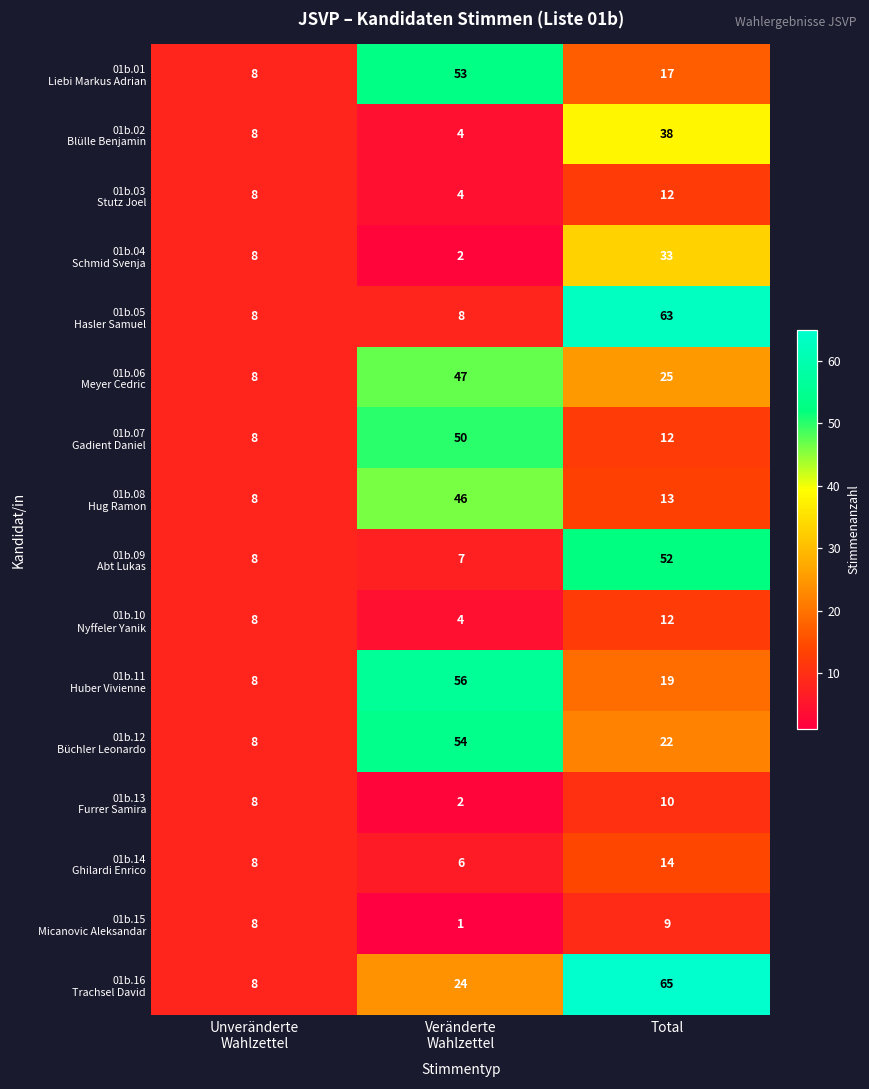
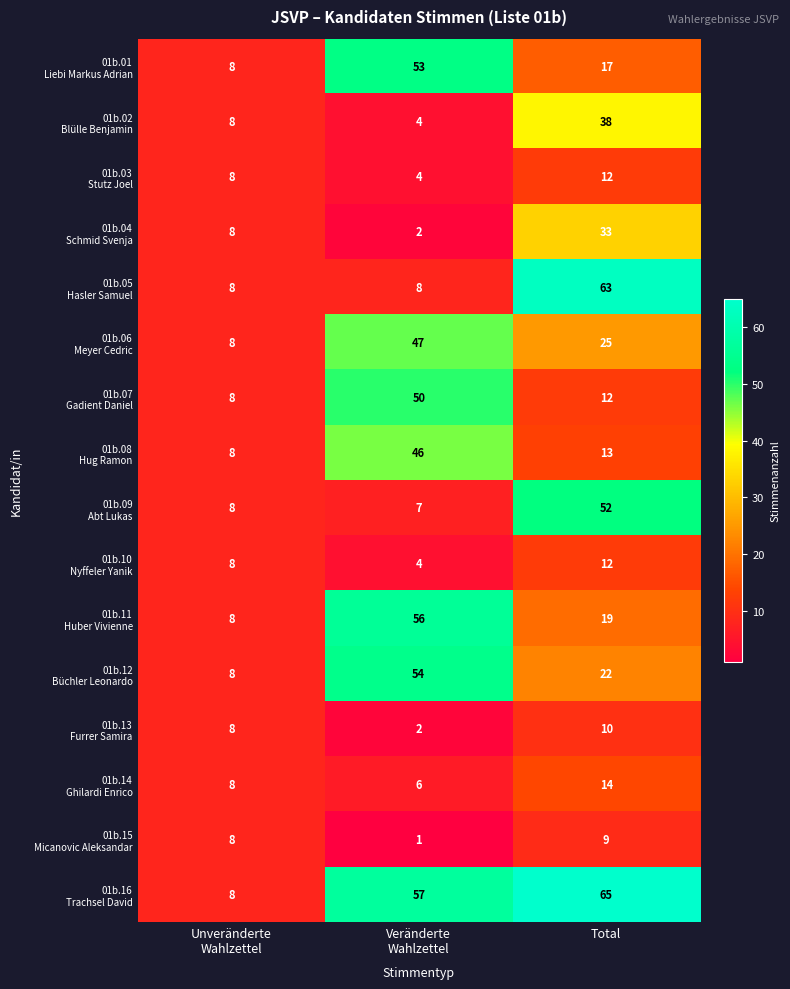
  {
    "01b.01 Liebi Markus Adrian": {
      "Unveränderte Wahlzettel": 8,
      "Veränderte Wahlzettel": 53,
      "Total": 17
    },
    "01b.02 Blülle Benjamin": {
      "Unveränderte Wahlzettel": 8,
      "Veränderte Wahlzettel": 4,
      "Total": 38
    },
    "01b.03 Stutz Joel": {
      "Unveränderte Wahlzettel": 8,
      "Veränderte Wahlzettel": 4,
      "Total": 12
    },
    "01b.04 Schmid Svenja": {
      "Unveränderte Wahlzettel": 8,
      "Veränderte Wahlzettel": 2,
      "Total": 33
    },
    "01b.05 Hasler Samuel": {
      "Unveränderte Wahlzettel": 8,
      "Veränderte Wahlzettel": 8,
      "Total": 63
    },
    "01b.06 Meyer Cedric": {
      "Unveränderte Wahlzettel": 8,
      "Veränderte Wahlzettel": 47,
      "Total": 25
    },
    "01b.07 Gadient Daniel": {
      "Unveränderte Wahlzettel": 8,
      "Veränderte Wahlzettel": 50,
      "Total": 12
    },
    "01b.08 Hug Ramon": {
      "Unveränderte Wahlzettel": 8,
      "Veränderte Wahlzettel": 46,
      "Total": 13
    },
    "01b.09 Abt Lukas": {
      "Unveränderte Wahlzettel": 8,
      "Veränderte Wahlzettel": 7,
      "Total": 52
    },
    "01b.10 Nyffeler Yanik": {
      "Unveränderte Wahlzettel": 8,
      "Veränderte Wahlzettel": 4,
      "Total": 12
    },
    "01b.11 Huber Vivienne": {
      "Unveränderte Wahlzettel": 8,
      "Veränderte Wahlzettel": 56,
      "Total": 19
    },
    "01b.12 Büchler Leonardo": {
      "Unveränderte Wahlzettel": 8,
      "Veränderte Wahlzettel": 54,
      "Total": 22
    },
    "01b.13 Furrer Samira": {
      "Unveränderte Wahlzettel": 8,
      "Veränderte Wahlzettel": 2,
      "Total": 10
    },
    "01b.14 Ghilardi Enrico": {
      "Unveränderte Wahlzettel": 8,
      "Veränderte Wahlzettel": 6,
      "Total": 14
    },
    "01b.15 Micanovic Aleksandar": {
      "Unveränderte Wahlzettel": 8,
      "Veränderte Wahlzettel": 1,
      "Total": 9
    },
    "01b.16 Trachsel David": {
      "Unveränderte Wahlzettel": 8,
-     "Veränderte Wahlzettel": 24,
+     "Veränderte Wahlzettel": 57,
      "Total": 65
    }
  }
